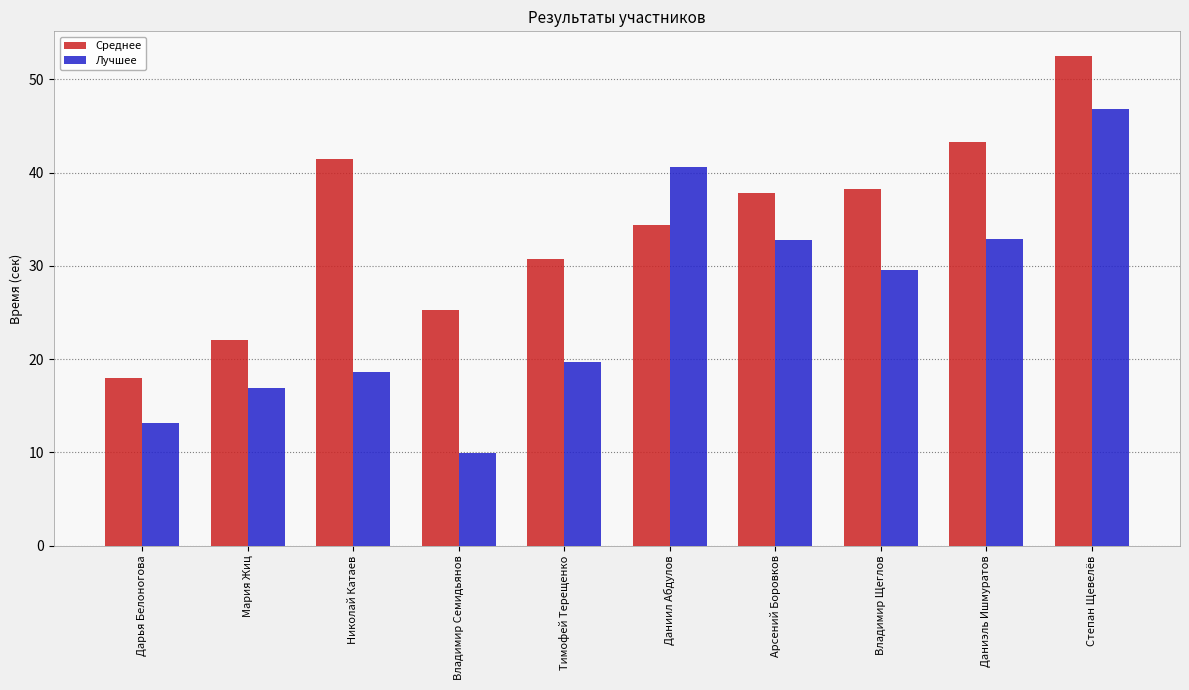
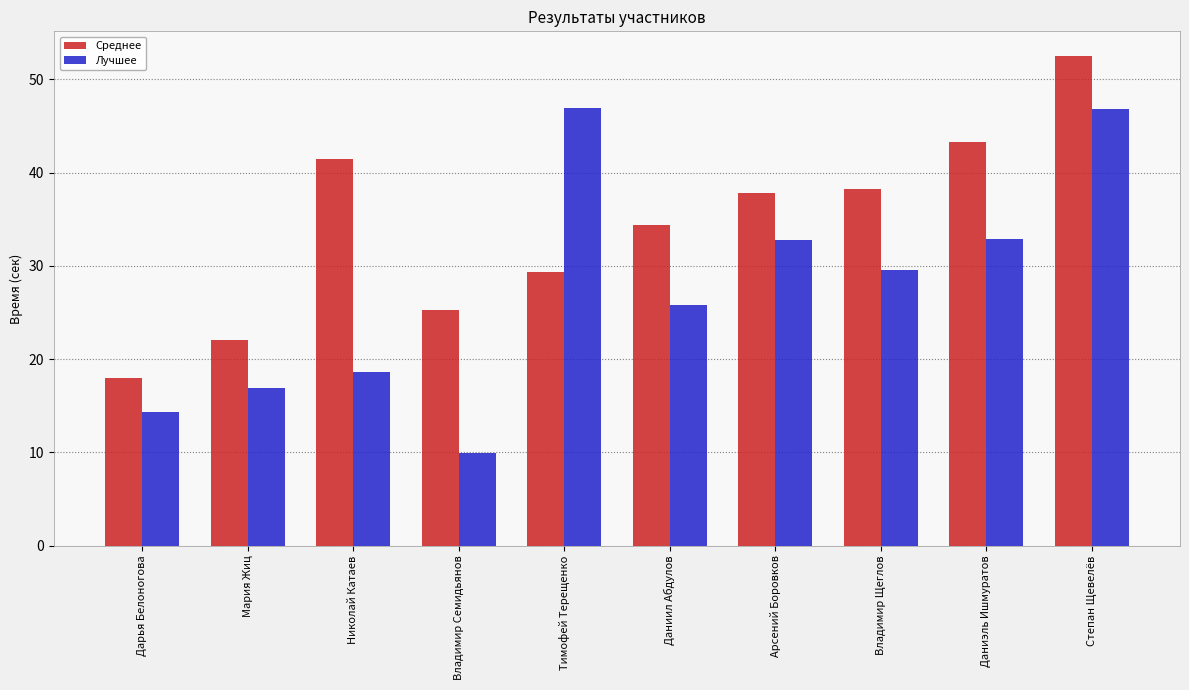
  {
    "Среднее": {
      "Дарья Белоногова": 18,
      "Мария Жиц": 22,
      "Николай Катаев": 42,
      "Владимир Семидьянов": 25,
-     "Тимофей Терещенко": 31,
+     "Тимофей Терещенко": 29,
      "Даниил Абдулов": 34,
      "Арсений Боровков": 38,
      "Владимир Щеглов": 38,
      "Даниэль Ишмуратов": 43,
      "Степан Щевелёв": 53
    },
    "Лучшее": {
-     "Дарья Белоногова": 13,
+     "Дарья Белоногова": 14,
      "Мария Жиц": 17,
      "Николай Катаев": 19,
      "Владимир Семидьянов": 10,
-     "Тимофей Терещенко": 20,
-     "Даниил Абдулов": 41,
+     "Тимофей Терещенко": 47,
+     "Даниил Абдулов": 26,
      "Арсений Боровков": 33,
      "Владимир Щеглов": 30,
      "Даниэль Ишмуратов": 33,
      "Степан Щевелёв": 47
    }
  }
